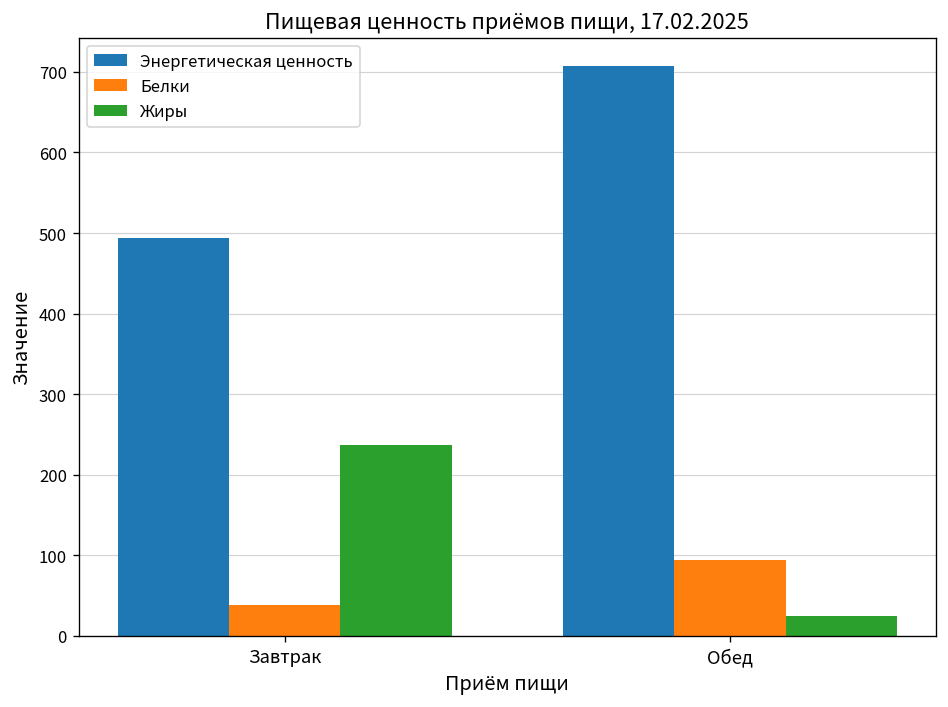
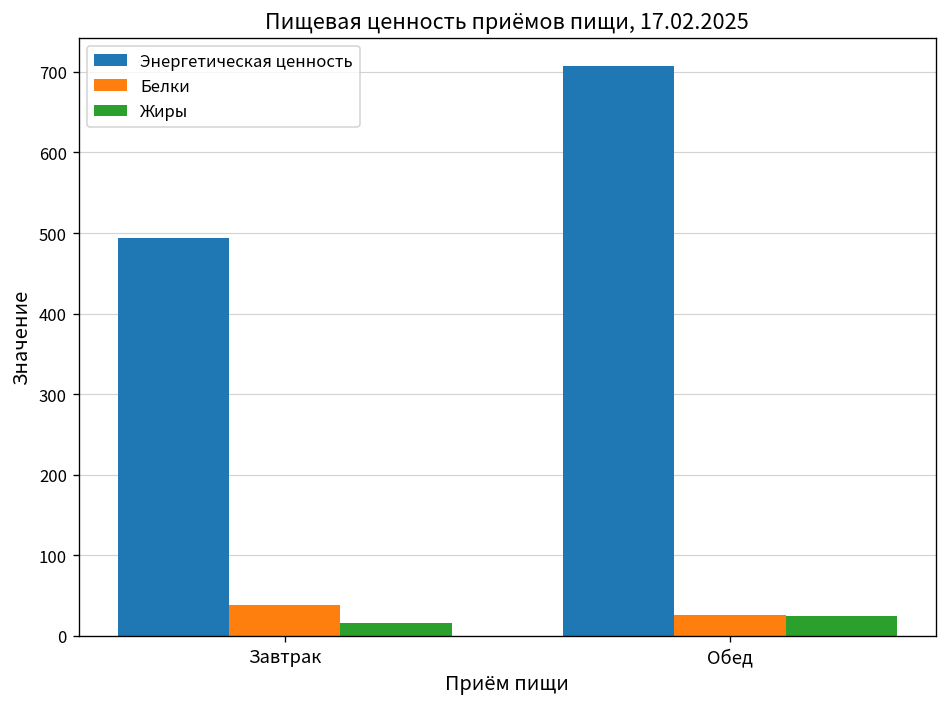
  {
    "Энергетическая ценность": {
      "Завтрак": 490,
      "Обед": 710
    },
    "Белки": {
      "Завтрак": 40,
-     "Обед": 90
+     "Обед": 30
    },
    "Жиры": {
-     "Завтрак": 240,
+     "Завтрак": 20,
      "Обед": 20
    }
  }
